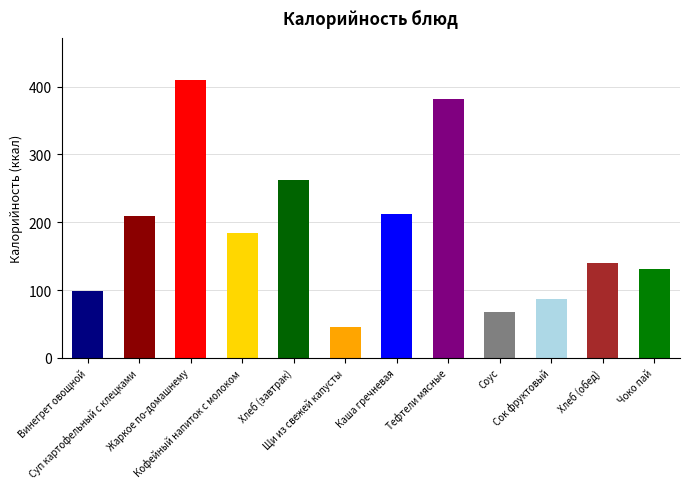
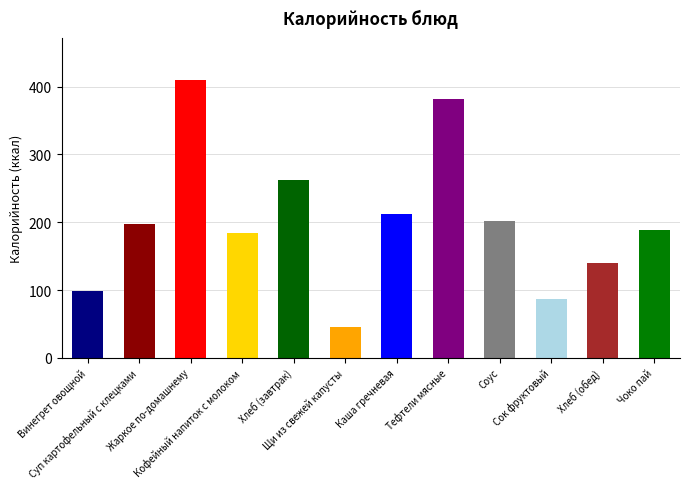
  {
    "Винегрет овощной": 100,
-   "Суп картофельный с клецками": 210,
+   "Суп картофельный с клецками": 200,
    "Жаркое по-домашнему": 410,
    "Кофейный напиток с молоком": 180,
    "Хлеб (завтрак)": 260,
    "Щи из свежей капусты": 40,
    "Каша гречневая": 210,
    "Тефтели мясные": 380,
-   "Соус": 70,
+   "Соус": 200,
    "Сок фруктовый": 90,
    "Хлеб (обед)": 140,
-   "Чоко пай": 130
+   "Чоко пай": 190
  }
